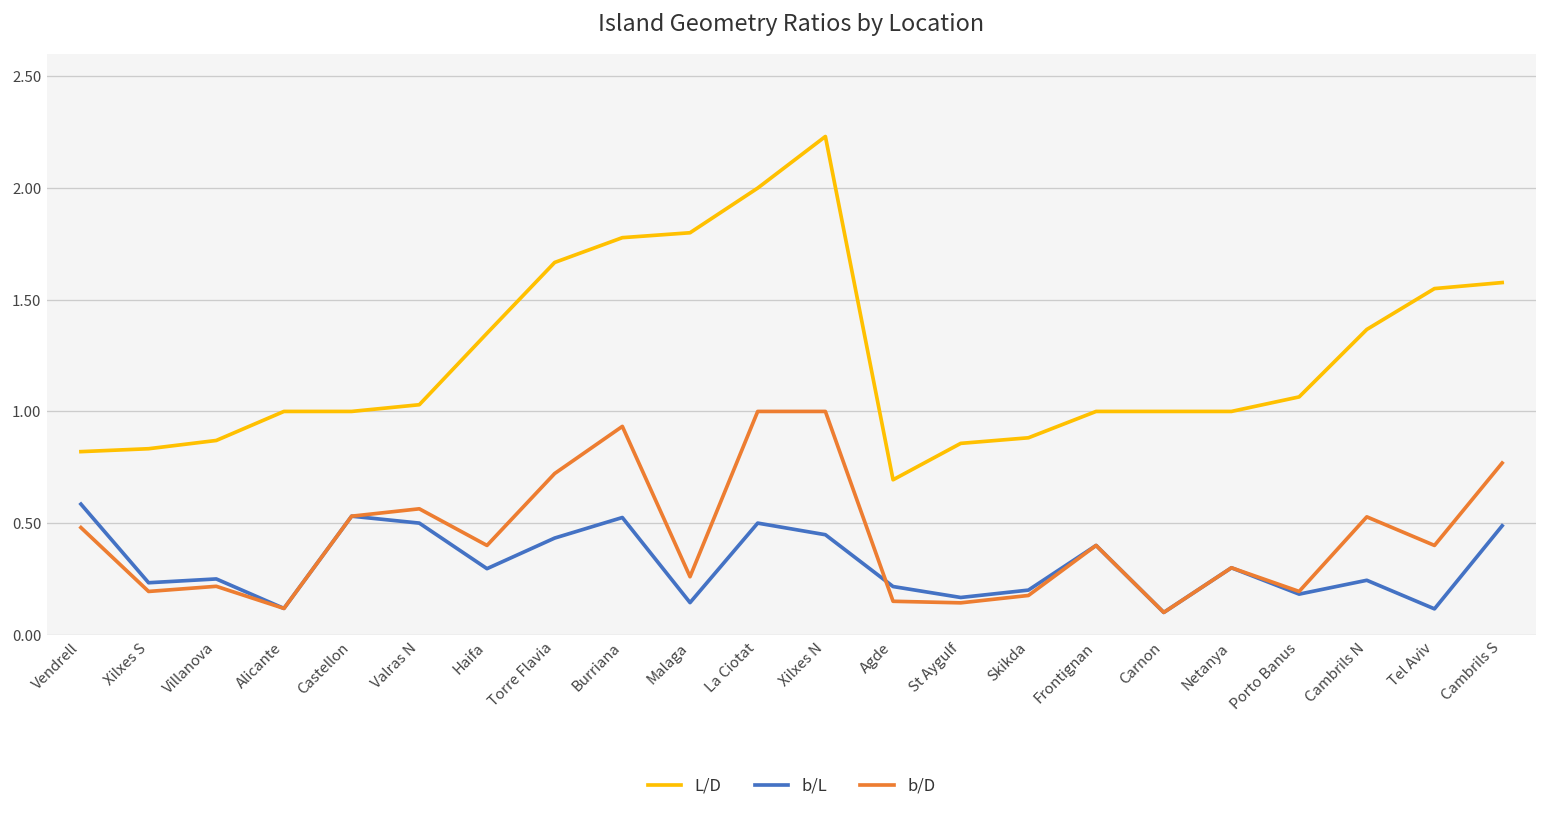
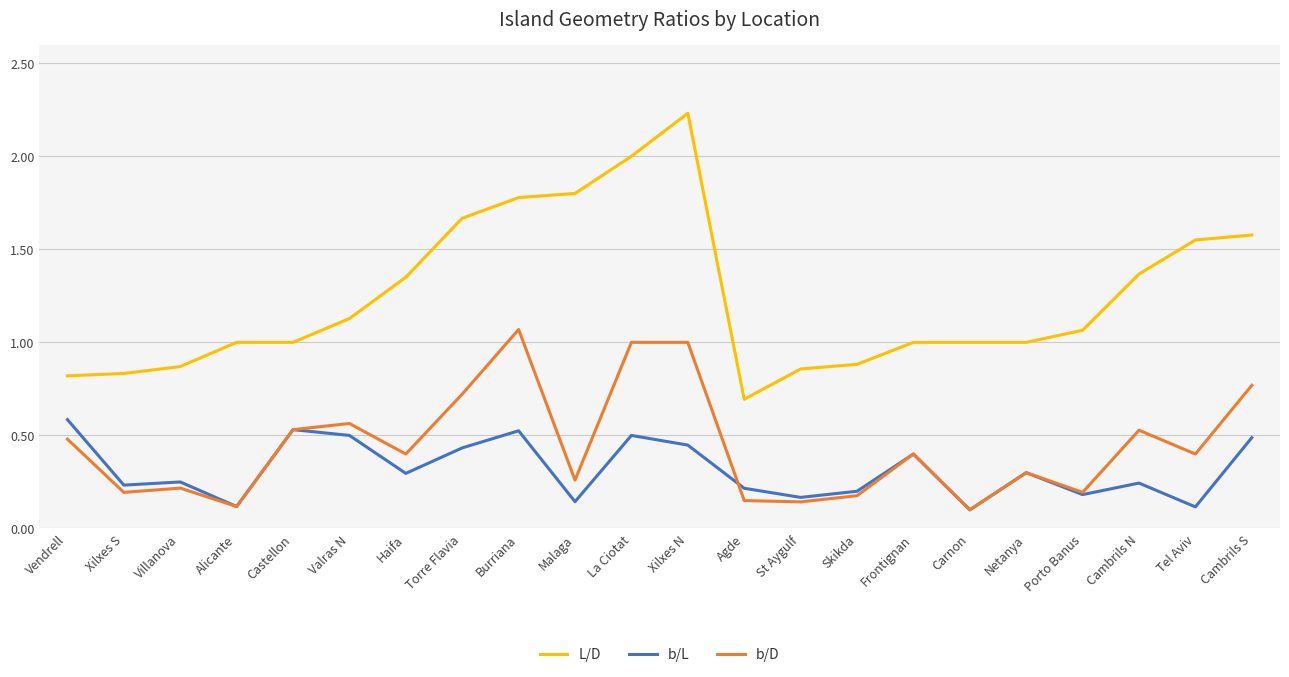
  {
    "L/D": {
      "Vendrell": 0.82,
      "Xilxes S": 0.83,
      "Villanova": 0.87,
      "Alicante": 1.00,
      "Castellon": 1.00,
-     "Valras N": 1.03,
+     "Valras N": 1.13,
      "Haifa": 1.35,
      "Torre Flavia": 1.67,
      "Burriana": 1.78,
      "Malaga": 1.80,
      "La Ciotat": 2.00,
      "Xilxes N": 2.23,
      "Agde": 0.69,
      "St Aygulf": 0.86,
      "Skikda": 0.88,
      "Frontignan": 1.00,
      "Carnon": 1.00,
      "Netanya": 1.00,
      "Porto Banus": 1.07,
      "Cambrils N": 1.37,
      "Tel Aviv": 1.55,
      "Cambrils S": 1.58
    },
    "b/L": {
      "Vendrell": 0.59,
      "Xilxes S": 0.23,
      "Villanova": 0.25,
      "Valras N": 0.50,
      "Haifa": 0.30,
      "Torre Flavia": 0.43,
      "Burriana": 0.53,
      "Malaga": 0.14,
      "La Ciotat": 0.50,
      "Xilxes N": 0.45,
      "Agde": 0.22,
      "St Aygulf": 0.17,
      "Skikda": 0.20,
      "Cambrils N": 0.24,
      "Tel Aviv": 0.12,
      "Cambrils S": 0.49
    },
    "b/D": {
      "Vendrell": 0.48,
      "Xilxes S": 0.19,
      "Villanova": 0.22,
      "Valras N": 0.56,
      "Haifa": 0.40,
      "Torre Flavia": 0.72,
-     "Burriana": 0.93,
+     "Burriana": 1.07,
      "Malaga": 0.26,
      "La Ciotat": 1.00,
      "Xilxes N": 1.00,
      "Agde": 0.15,
      "St Aygulf": 0.14,
      "Skikda": 0.18,
      "Cambrils N": 0.53,
      "Tel Aviv": 0.40,
      "Cambrils S": 0.77
    }
  }
